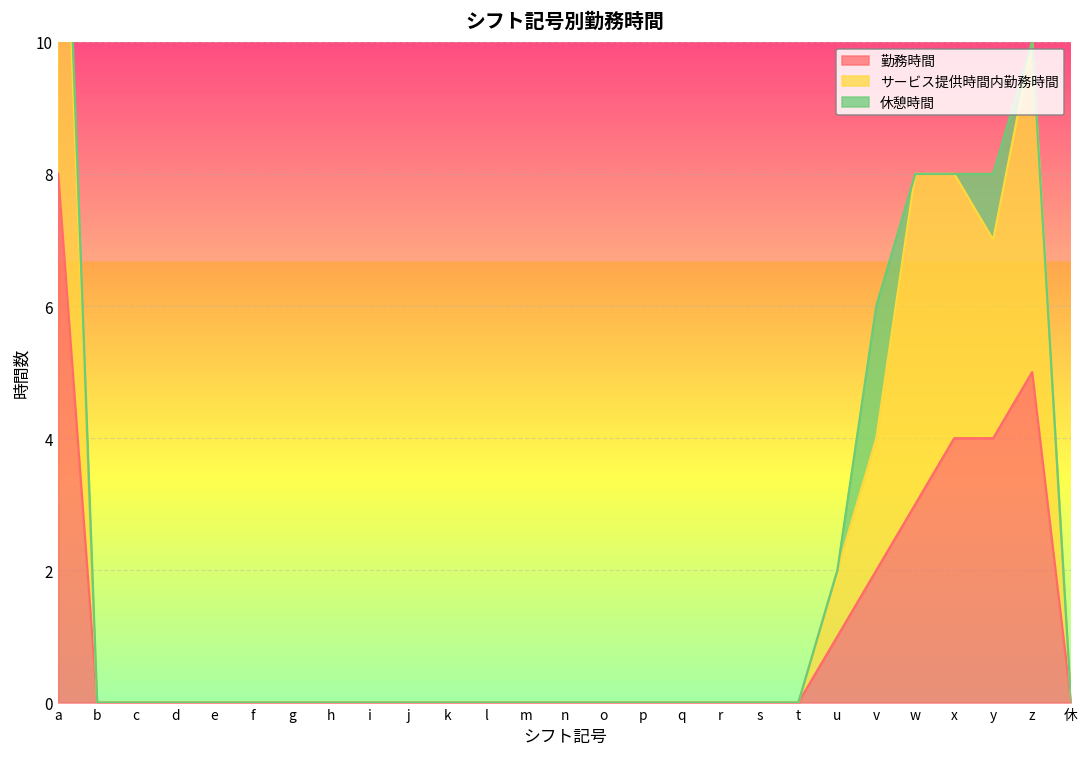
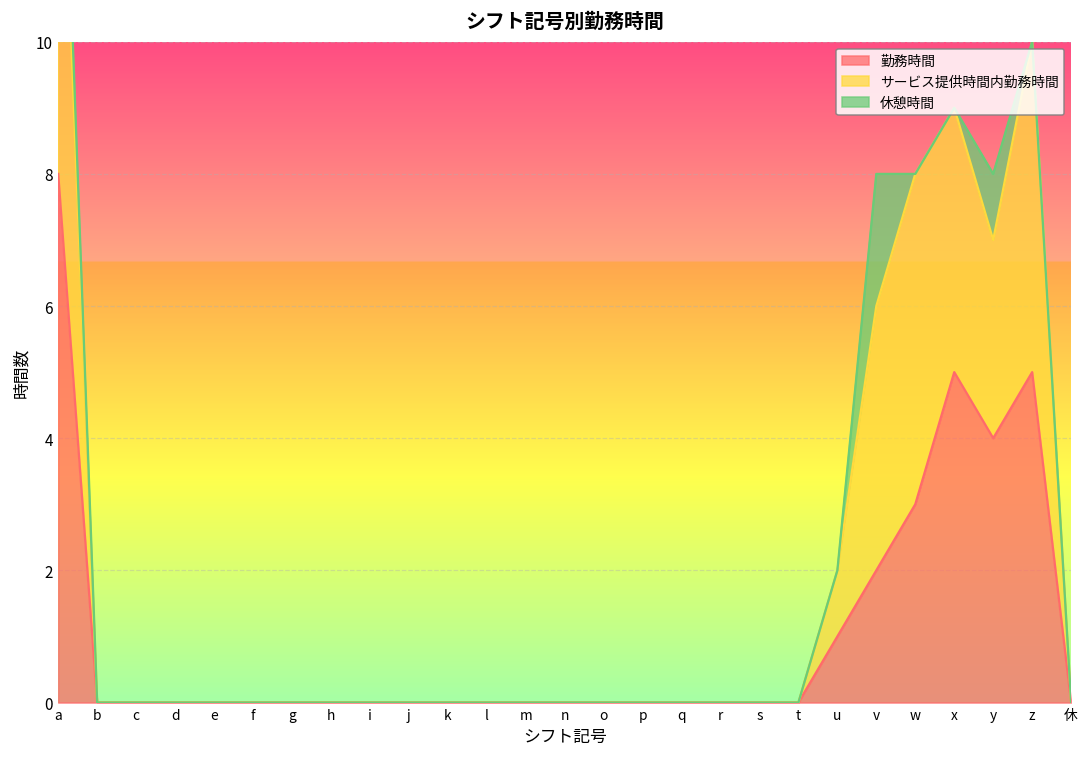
  {
    "勤務時間": {
      "a": 8,
      "u": 1,
      "v": 2,
      "w": 3,
-     "x": 4,
+     "x": 5,
      "y": 4,
      "z": 5
    },
    "サービス提供時間内勤務時間": {
-     "v": 2,
+     "v": 4,
      "y": 3
    },
    "休憩時間": {
      "v": 2,
      "y": 1
    }
  }
